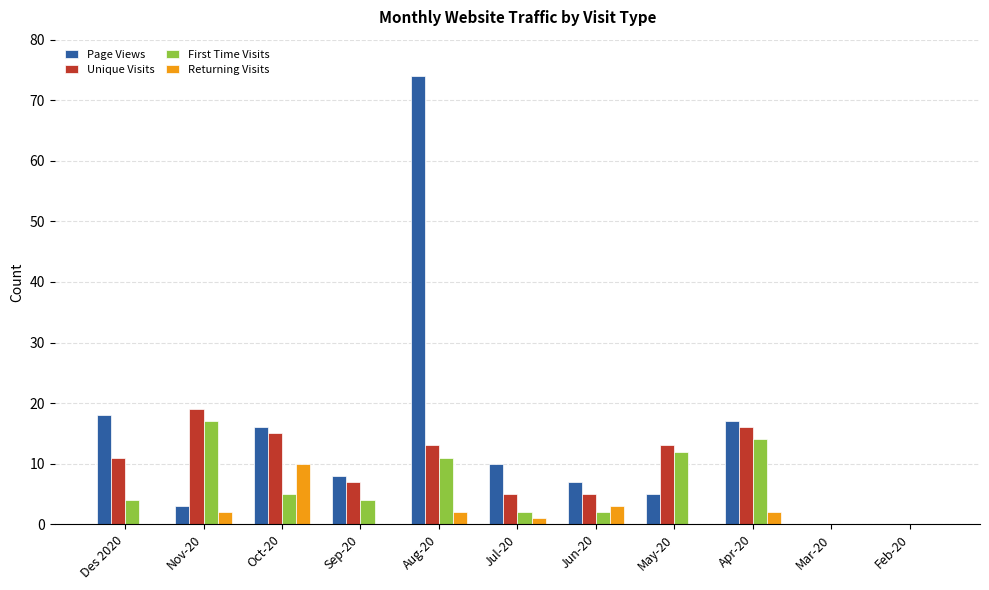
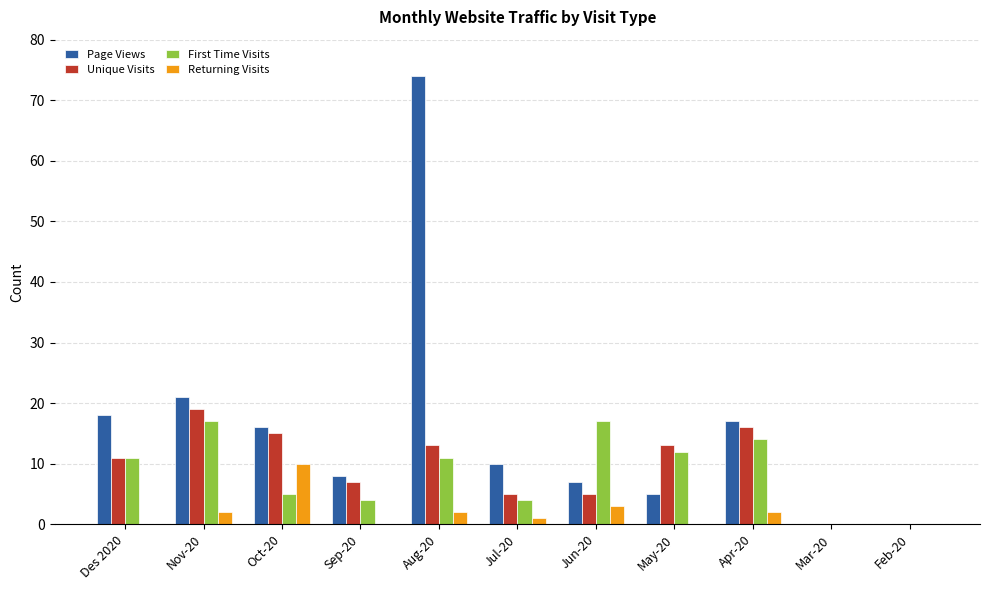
  {
    "Page Views": {
      "Des 2020": 18,
-     "Nov-20": 3,
+     "Nov-20": 21,
      "Oct-20": 16,
      "Sep-20": 8,
      "Aug-20": 74,
      "Jul-20": 10,
      "Jun-20": 7,
      "May-20": 5,
      "Apr-20": 17,
      "Mar-20": 0,
      "Feb-20": 0
    },
    "Unique Visits": {
      "Des 2020": 11,
      "Nov-20": 19,
      "Oct-20": 15,
      "Sep-20": 7,
      "Aug-20": 13,
      "Jul-20": 5,
      "Jun-20": 5,
      "May-20": 13,
      "Apr-20": 16,
      "Mar-20": 0,
      "Feb-20": 0
    },
    "First Time Visits": {
-     "Des 2020": 4,
+     "Des 2020": 11,
      "Nov-20": 17,
      "Oct-20": 5,
      "Sep-20": 4,
      "Aug-20": 11,
-     "Jul-20": 2,
-     "Jun-20": 2,
+     "Jul-20": 4,
+     "Jun-20": 17,
      "May-20": 12,
      "Apr-20": 14,
      "Mar-20": 0,
      "Feb-20": 0
    },
    "Returning Visits": {
      "Des 2020": 0,
      "Nov-20": 2,
      "Oct-20": 10,
      "Sep-20": 0,
      "Aug-20": 2,
      "Jul-20": 1,
      "Jun-20": 3,
      "May-20": 0,
      "Apr-20": 2,
      "Mar-20": 0,
      "Feb-20": 0
    }
  }
